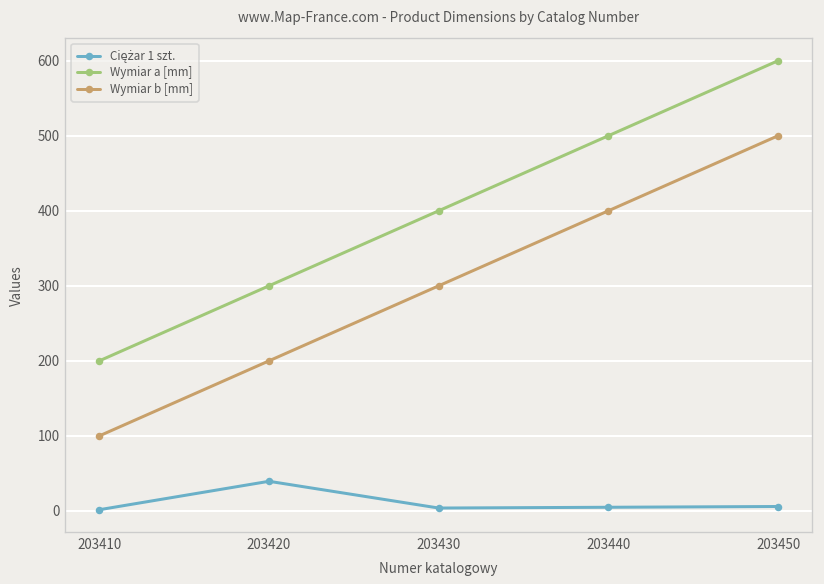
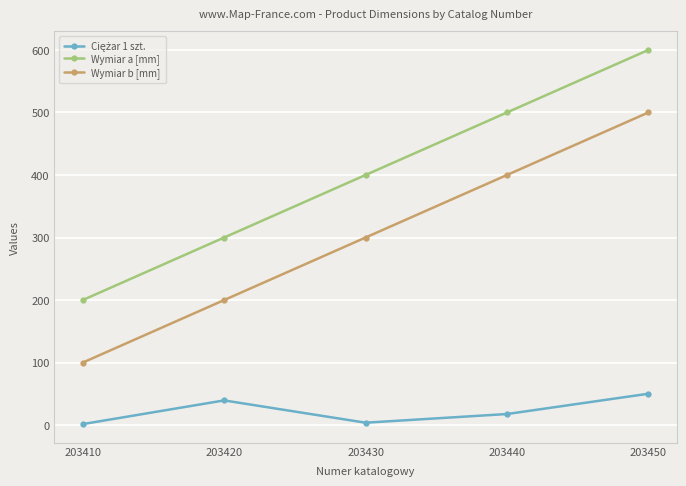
  {
    "Ciężar 1 szt.": {
      "203410": 0,
      "203420": 40,
      "203430": 0,
-     "203440": 0,
-     "203450": 10
+     "203440": 20,
+     "203450": 50
    }
  }
